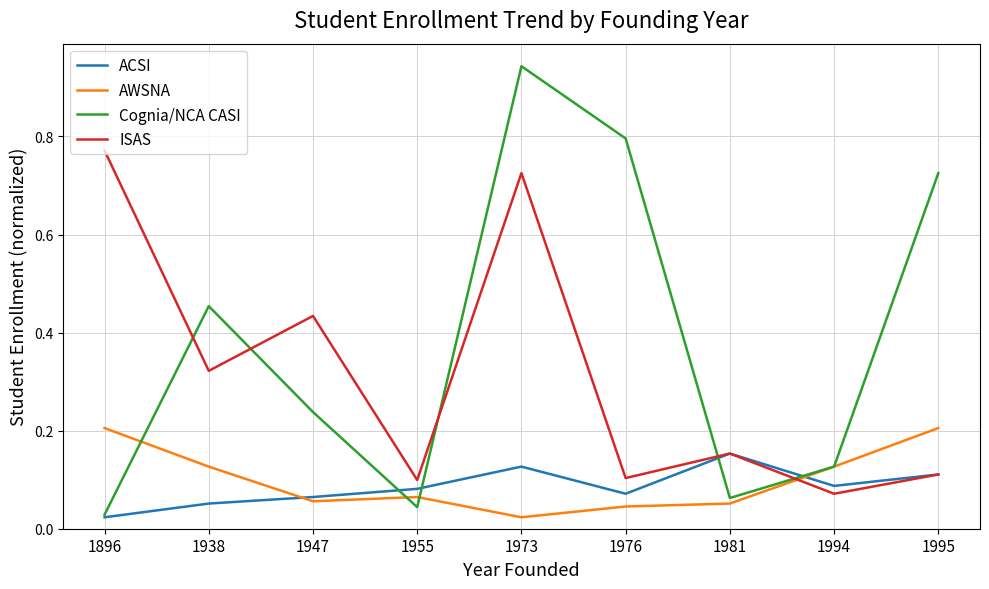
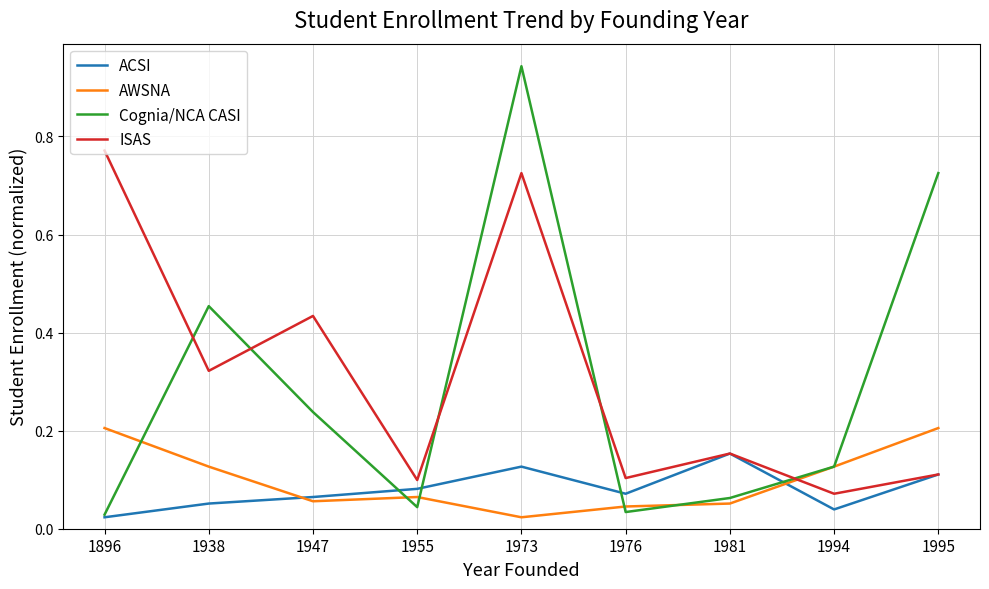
  {
    "ACSI": {
      "1896": 0.02,
      "1938": 0.05,
      "1947": 0.06,
      "1955": 0.08,
      "1973": 0.13,
      "1976": 0.07,
-     "1994": 0.09
+     "1994": 0.04
    },
    "AWSNA": {
      "1896": 0.21,
      "1938": 0.13,
      "1947": 0.06,
      "1955": 0.06,
      "1973": 0.02,
      "1976": 0.05,
      "1981": 0.05,
      "1995": 0.21
    },
    "Cognia/NCA CASI": {
      "1896": 0.03,
      "1938": 0.45,
      "1947": 0.24,
      "1955": 0.04,
      "1973": 0.94,
-     "1976": 0.80,
+     "1976": 0.03,
      "1981": 0.06,
      "1995": 0.73
    },
    "ISAS": {
      "1938": 0.32,
      "1947": 0.43,
      "1955": 0.10,
      "1973": 0.73,
      "1976": 0.10,
      "1994": 0.07
    }
  }
